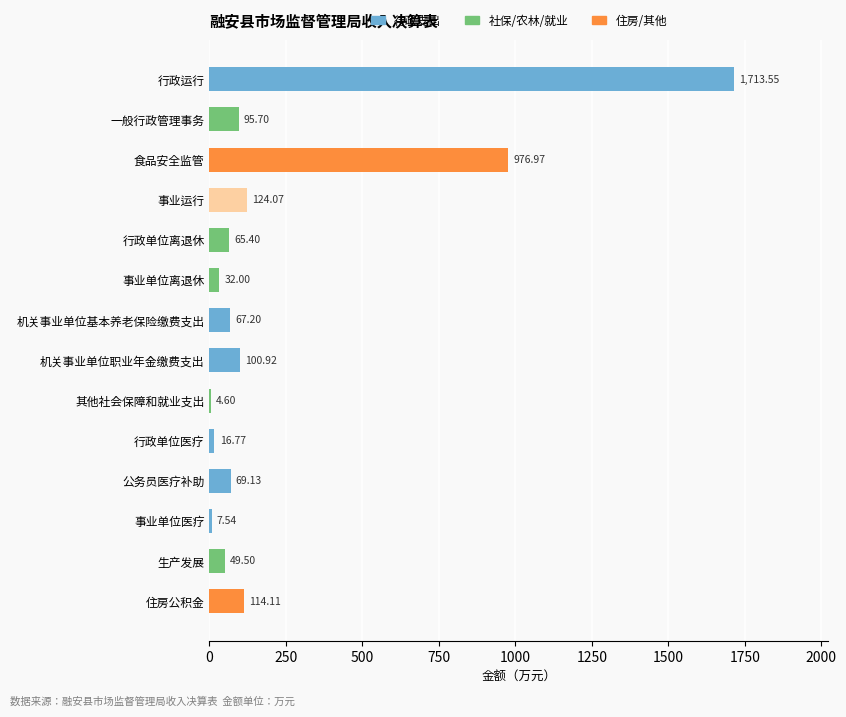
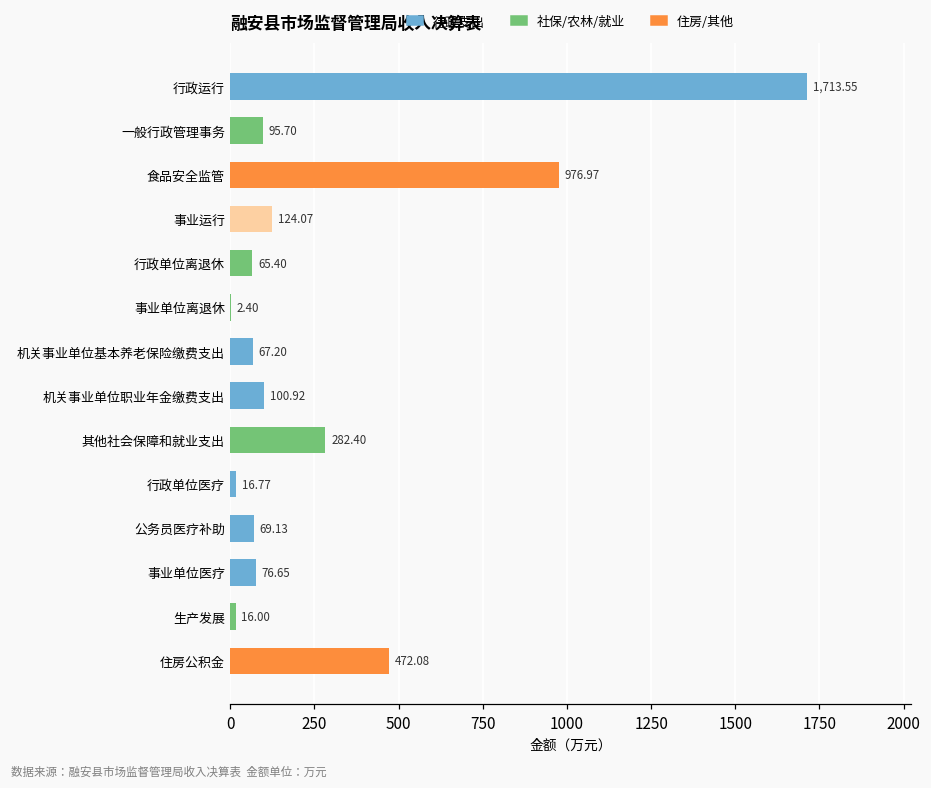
  {
    "行政运行": "1,713.55",
    "一般行政管理事务": "95.70",
    "食品安全监管": "976.97",
    "事业运行": "124.07",
    "行政单位离退休": "65.40",
-   "事业单位离退休": "32.00",
+   "事业单位离退休": "2.40",
    "机关事业单位基本养老保险缴费支出": "67.20",
    "机关事业单位职业年金缴费支出": "100.92",
-   "其他社会保障和就业支出": "4.60",
+   "其他社会保障和就业支出": "282.40",
    "行政单位医疗": "16.77",
    "公务员医疗补助": "69.13",
-   "事业单位医疗": "7.54",
-   "生产发展": "49.50",
-   "住房公积金": "114.11"
+   "事业单位医疗": "76.65",
+   "生产发展": "16.00",
+   "住房公积金": "472.08"
  }
